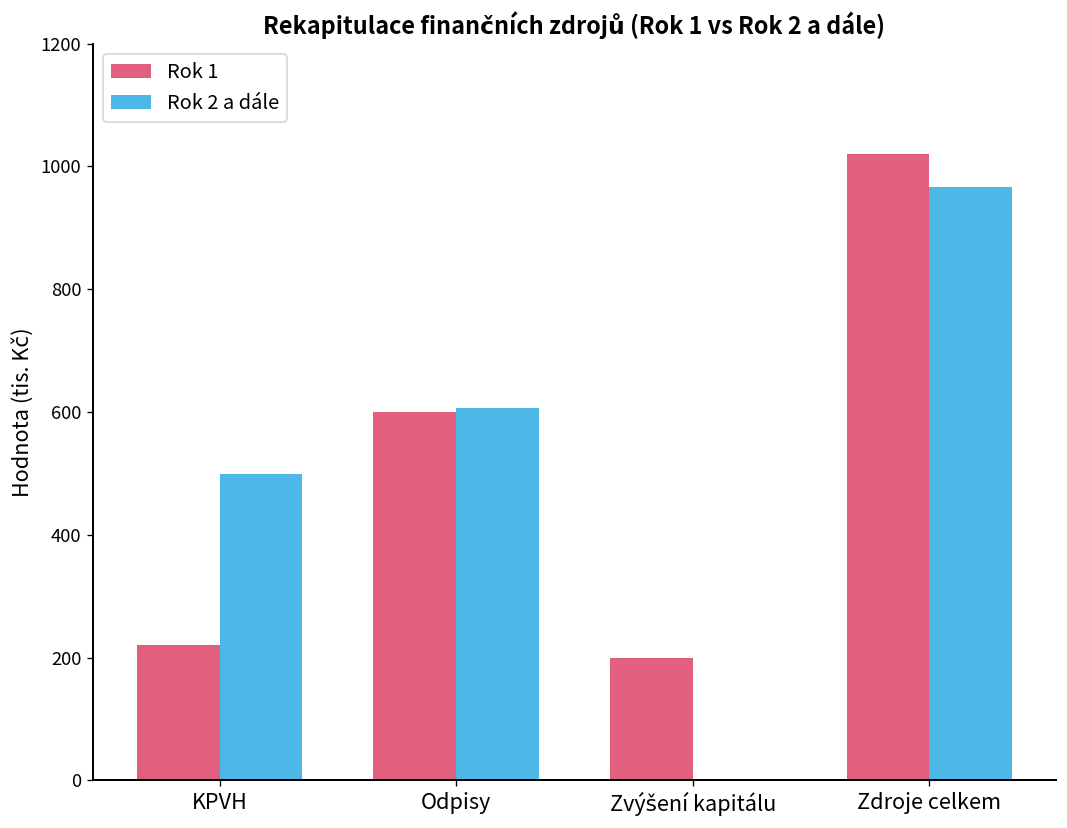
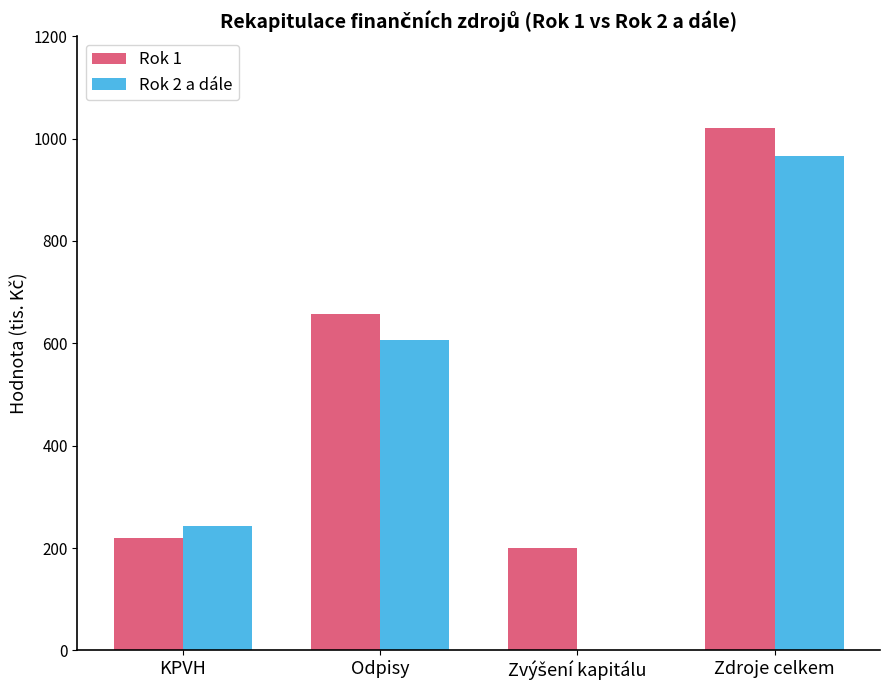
  {
    "Rok 1": {
      "KPVH": 220,
-     "Odpisy": 600,
+     "Odpisy": 660,
      "Zvýšení kapitálu": 200,
      "Zdroje celkem": 1020
    },
    "Rok 2 a dále": {
-     "KPVH": 500,
+     "KPVH": 240,
      "Odpisy": 610,
      "Zvýšení kapitálu": 0,
      "Zdroje celkem": 970
    }
  }
